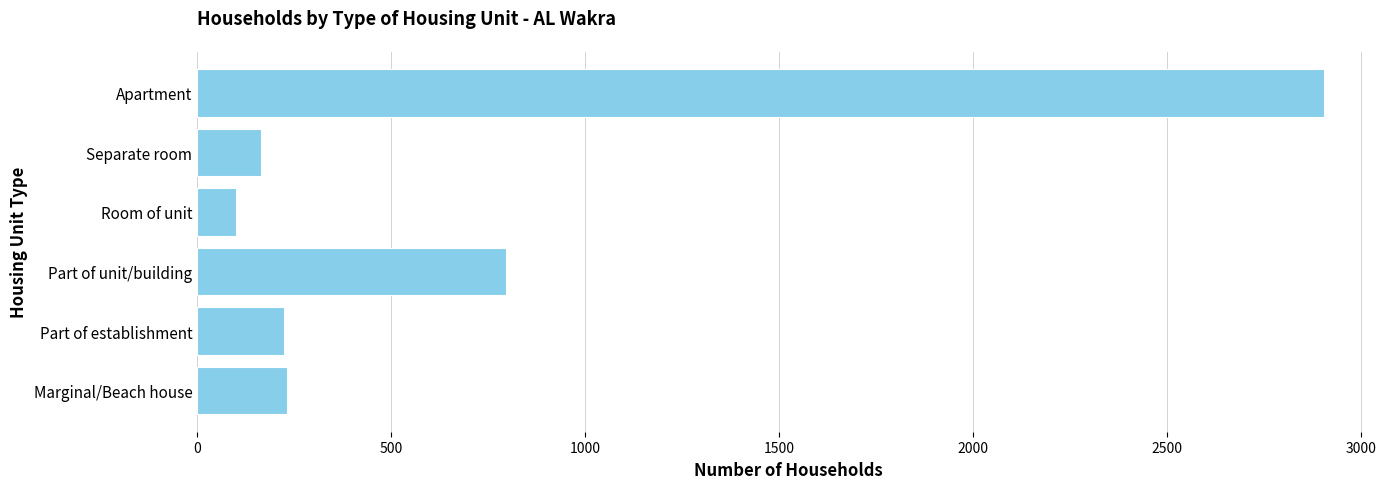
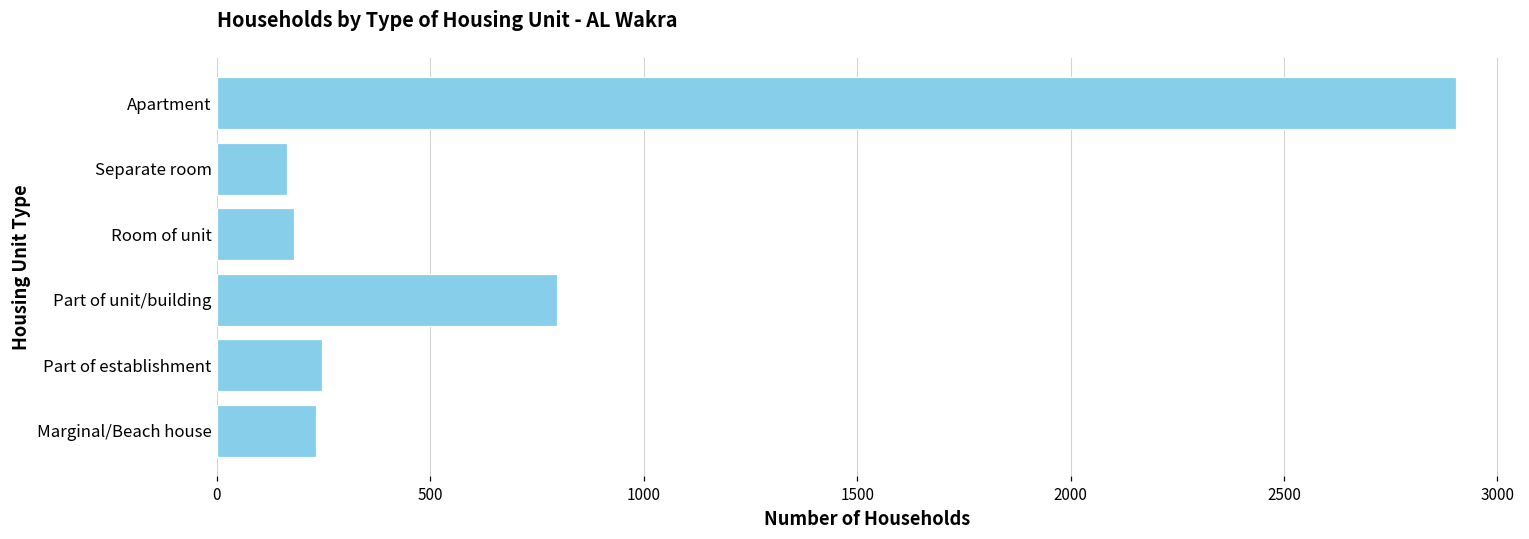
  {
    "Apartment": 2900,
    "Separate room": 170,
-   "Room of unit": 100,
+   "Room of unit": 180,
    "Part of unit/building": 800,
-   "Part of establishment": 220,
+   "Part of establishment": 250,
    "Marginal/Beach house": 230
  }
